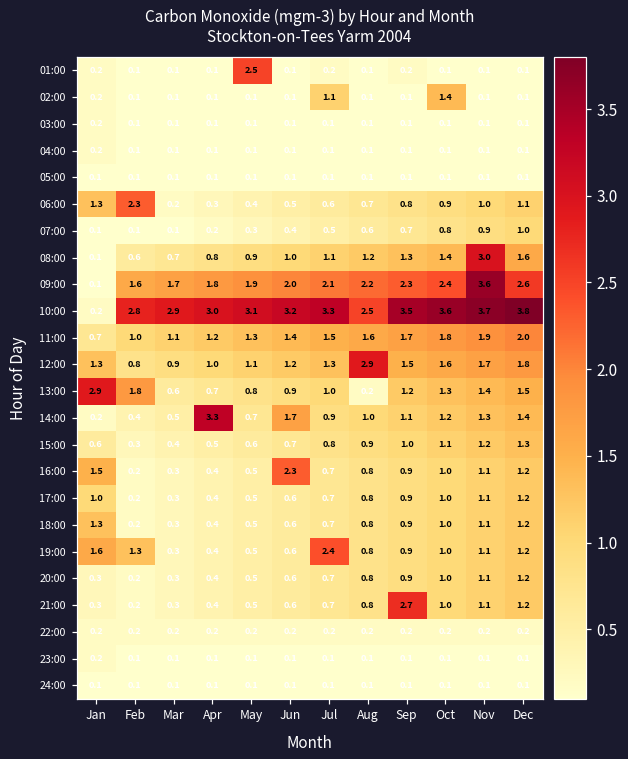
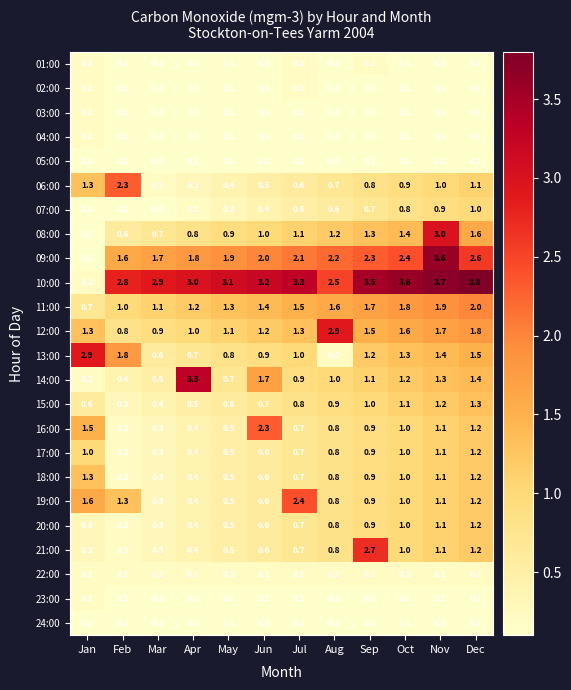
  {
    "01:00": {
      "Jan": 0.2,
      "Feb": 0.1,
      "Mar": 0.1,
      "Apr": 0.1,
-     "May": 2.5,
+     "May": 0.1,
      "Jun": 0.1,
      "Jul": 0.2,
      "Aug": 0.1,
      "Sep": 0.2,
      "Oct": 0.1,
      "Nov": 0.1,
      "Dec": 0.1
    },
    "02:00": {
      "Jan": 0.2,
      "Feb": 0.1,
      "Mar": 0.1,
      "Apr": 0.1,
      "May": 0.1,
      "Jun": 0.1,
-     "Jul": 1.1,
+     "Jul": 0.2,
      "Aug": 0.1,
      "Sep": 0.1,
-     "Oct": 1.4,
+     "Oct": 0.1,
      "Nov": 0.1,
      "Dec": 0.1
    }
  }
